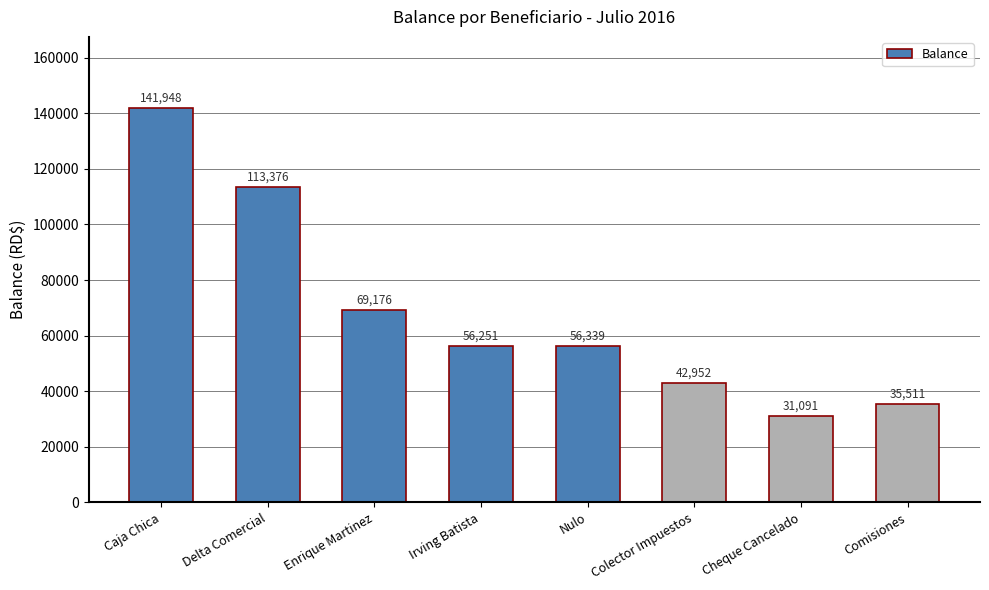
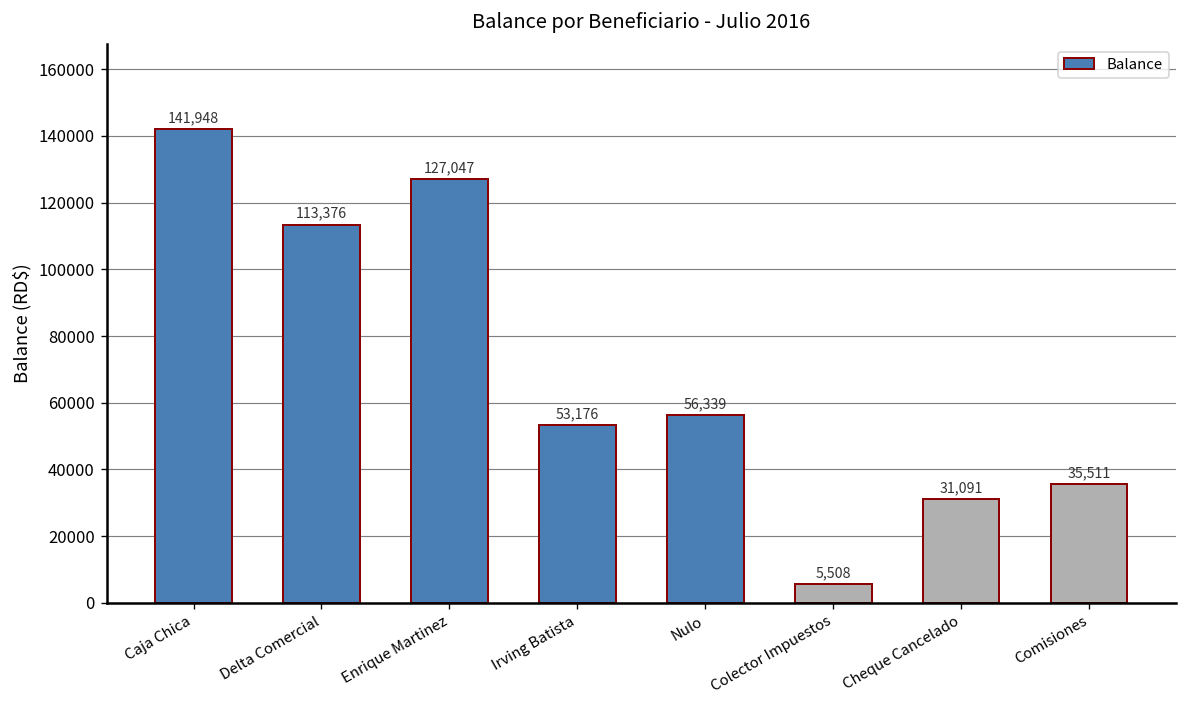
  {
    "Caja Chica": "141,948",
    "Delta Comercial": "113,376",
-   "Enrique Martinez": "69,176",
-   "Irving Batista": "56,251",
+   "Enrique Martinez": "127,047",
+   "Irving Batista": "53,176",
    "Nulo": "56,339",
-   "Colector Impuestos": "42,952",
+   "Colector Impuestos": "5,508",
    "Cheque Cancelado": "31,091",
    "Comisiones": "35,511"
  }
